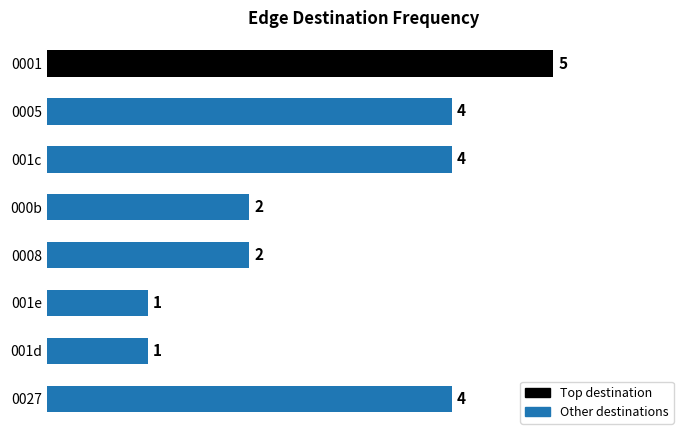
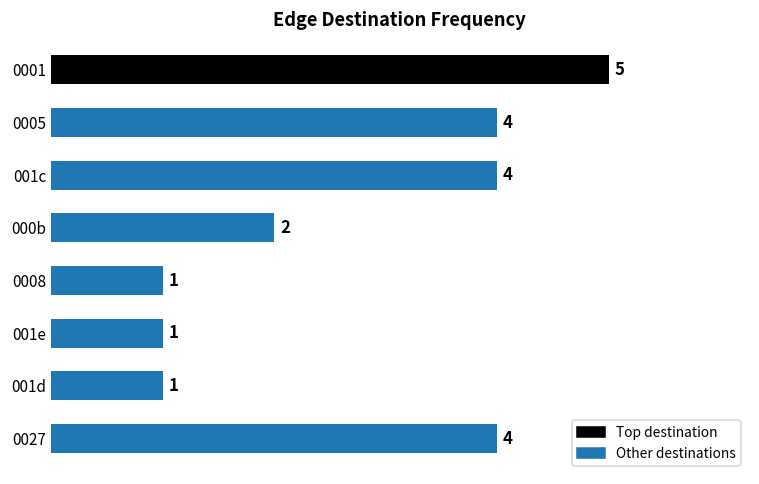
  {
    "0001": 5,
    "0005": 4,
    "001c": 4,
    "000b": 2,
-   "0008": 2,
+   "0008": 1,
    "001e": 1,
    "001d": 1,
    "0027": 4
  }
